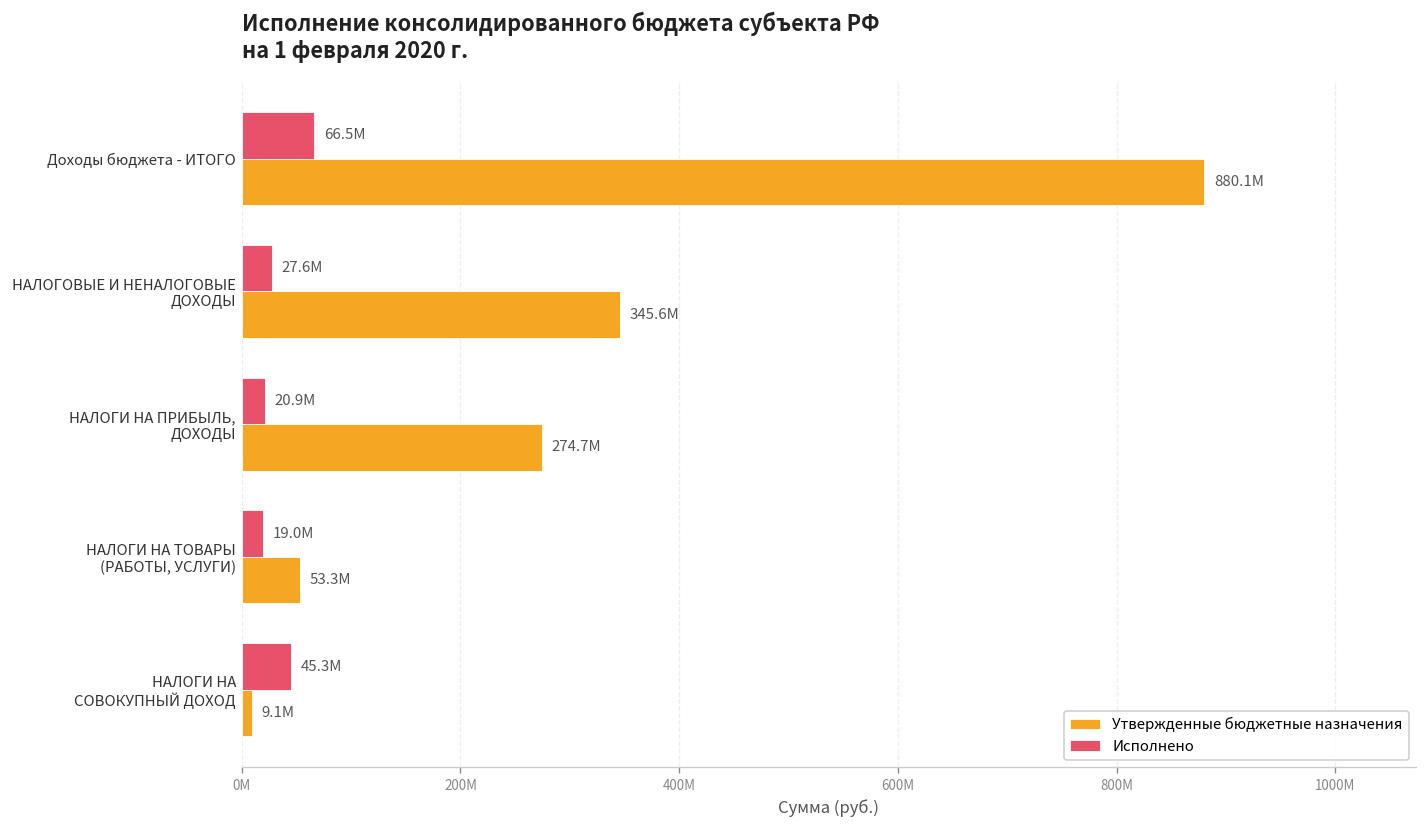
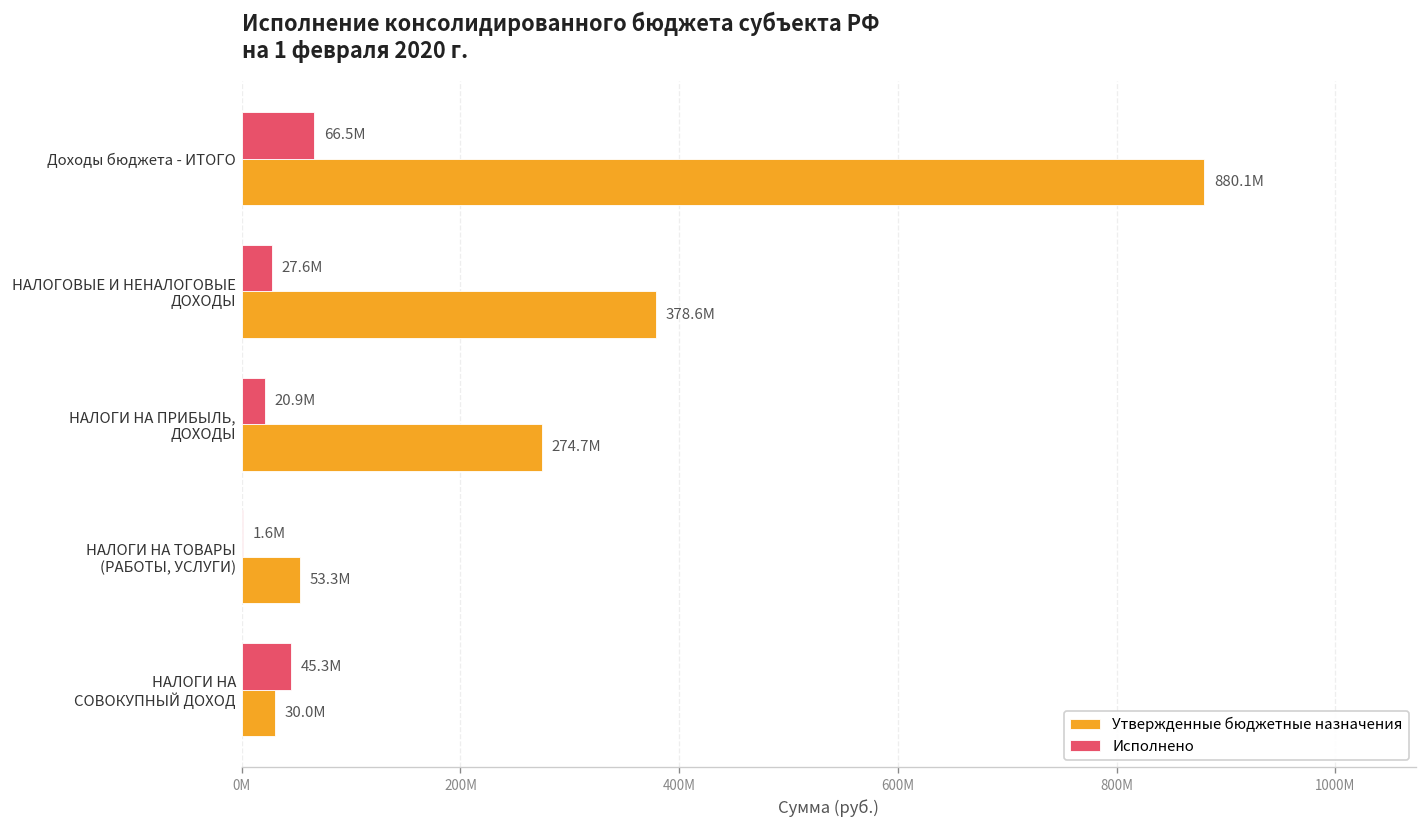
  {
    "Утвержденные бюджетные назначения": {
      "Доходы бюджета - ИТОГО": "880.1M",
-     "НАЛОГОВЫЕ И НЕНАЛОГОВЫЕ ДОХОДЫ": "345.6M",
+     "НАЛОГОВЫЕ И НЕНАЛОГОВЫЕ ДОХОДЫ": "378.6M",
      "НАЛОГИ НА ПРИБЫЛЬ, ДОХОДЫ": "274.7M",
      "НАЛОГИ НА ТОВАРЫ (РАБОТЫ, УСЛУГИ)": "53.3M",
-     "НАЛОГИ НА СОВОКУПНЫЙ ДОХОД": "9.1M"
+     "НАЛОГИ НА СОВОКУПНЫЙ ДОХОД": "30.0M"
    },
    "Исполнено": {
      "Доходы бюджета - ИТОГО": "66.5M",
      "НАЛОГОВЫЕ И НЕНАЛОГОВЫЕ ДОХОДЫ": "27.6M",
      "НАЛОГИ НА ПРИБЫЛЬ, ДОХОДЫ": "20.9M",
-     "НАЛОГИ НА ТОВАРЫ (РАБОТЫ, УСЛУГИ)": "19.0M",
+     "НАЛОГИ НА ТОВАРЫ (РАБОТЫ, УСЛУГИ)": "1.6M",
      "НАЛОГИ НА СОВОКУПНЫЙ ДОХОД": "45.3M"
    }
  }
